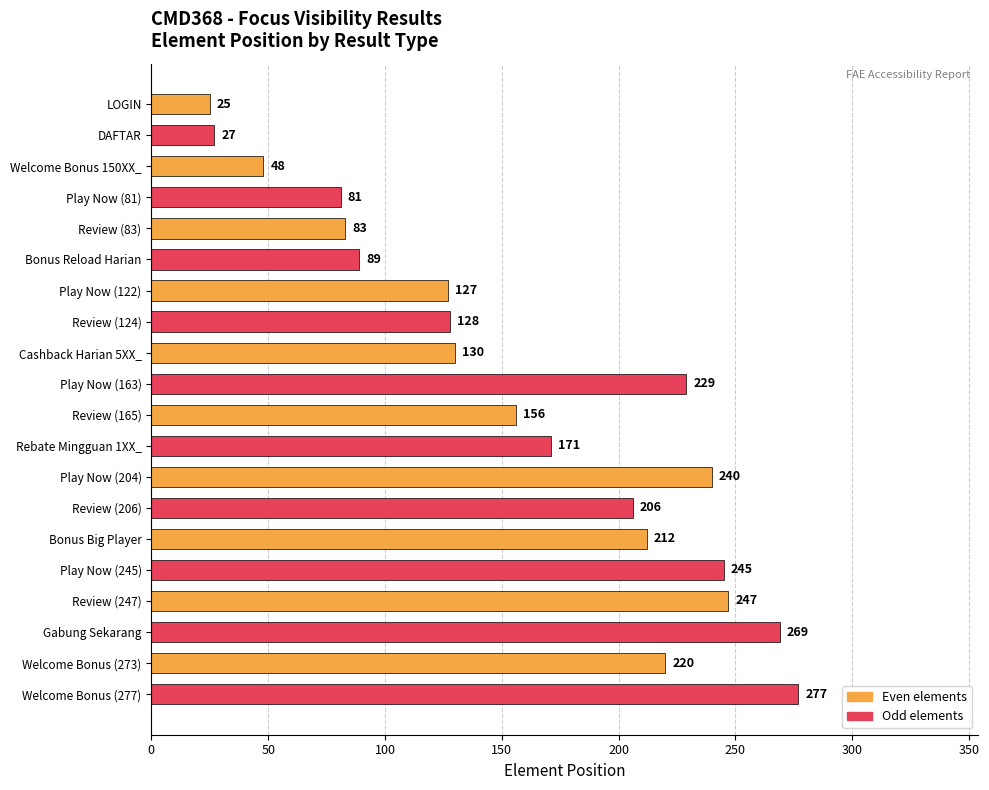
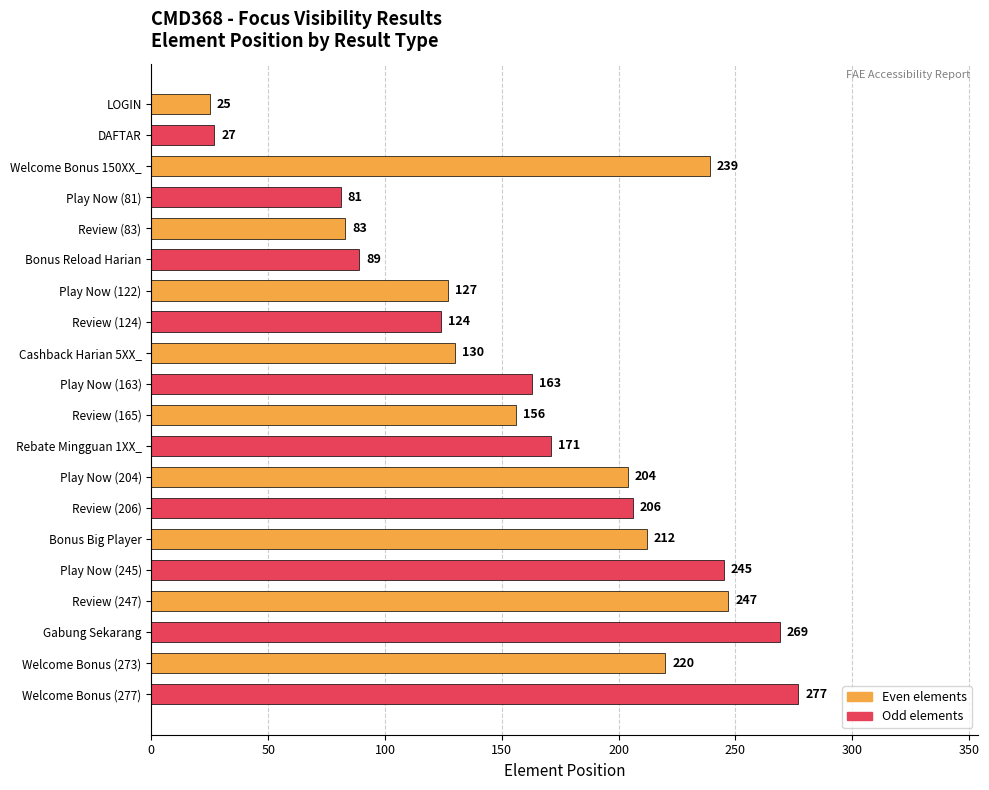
  {
    "LOGIN": 25,
    "DAFTAR": 27,
-   "Welcome Bonus 150XX_": 48,
+   "Welcome Bonus 150XX_": 239,
    "Play Now (81)": 81,
    "Review (83)": 83,
    "Bonus Reload Harian": 89,
    "Play Now (122)": 127,
-   "Review (124)": 128,
+   "Review (124)": 124,
    "Cashback Harian 5XX_": 130,
-   "Play Now (163)": 229,
+   "Play Now (163)": 163,
    "Review (165)": 156,
    "Rebate Mingguan 1XX_": 171,
-   "Play Now (204)": 240,
+   "Play Now (204)": 204,
    "Review (206)": 206,
    "Bonus Big Player": 212,
    "Play Now (245)": 245,
    "Review (247)": 247,
    "Gabung Sekarang": 269,
    "Welcome Bonus (273)": 220,
    "Welcome Bonus (277)": 277
  }
